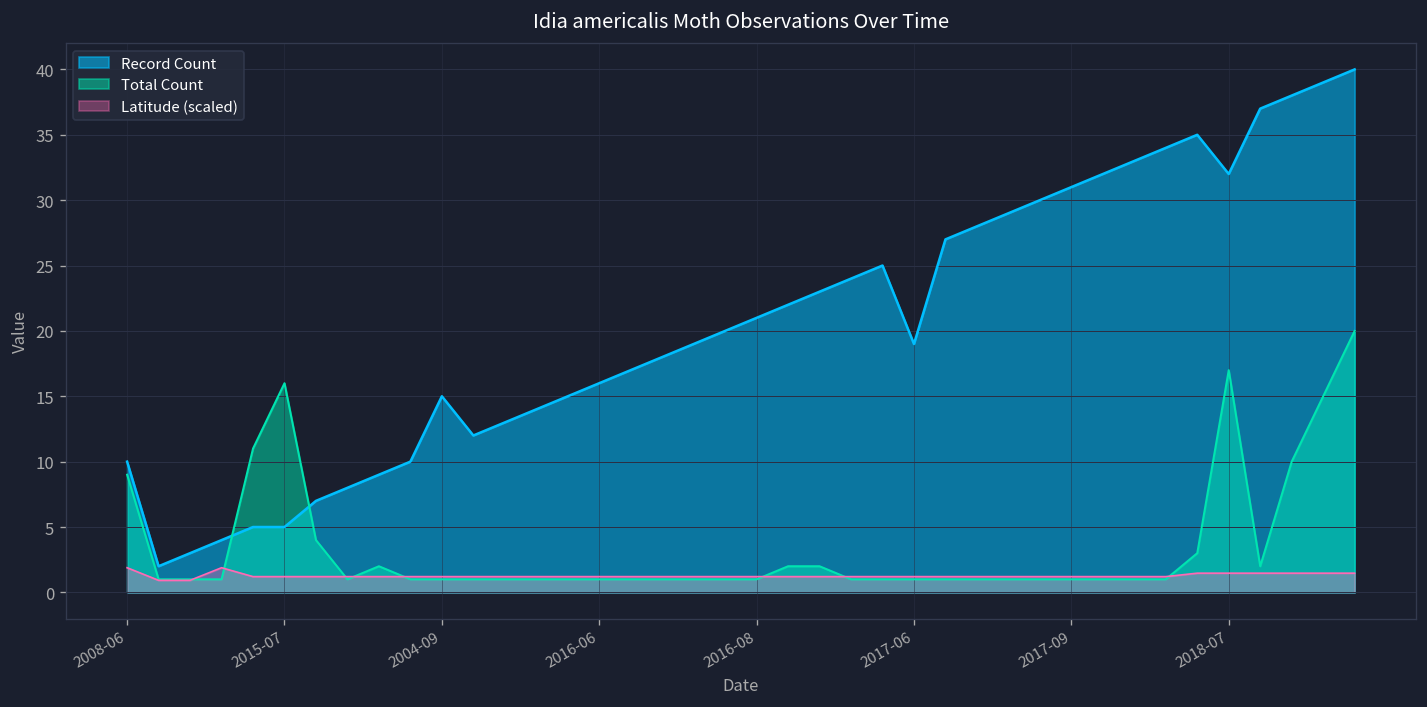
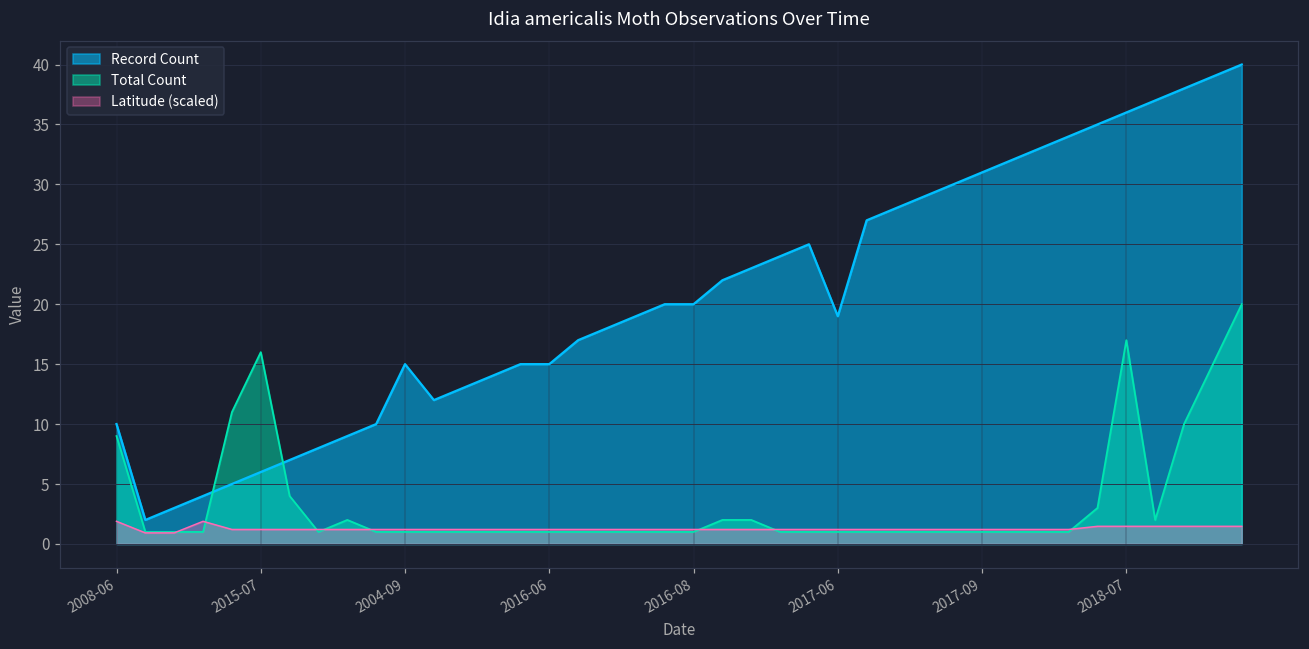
  {
    "Record Count": {
      "2008-06": 10,
-     "2015-07": 5,
+     "2015-07": 6,
      "2004-09": 15,
-     "2016-06": 16,
-     "2016-08": 21,
+     "2016-06": 15,
+     "2016-08": 20,
      "2017-06": 19,
      "2017-09": 31,
-     "2018-07": 32
+     "2018-07": 36
    },
    "Total Count": {
      "2008-06": 9,
      "2015-07": 16,
      "2018-07": 17
    },
    "Latitude (scaled)": {
      "2008-06": 2,
      "2015-07": 1,
      "2018-07": 1.5
    }
  }
